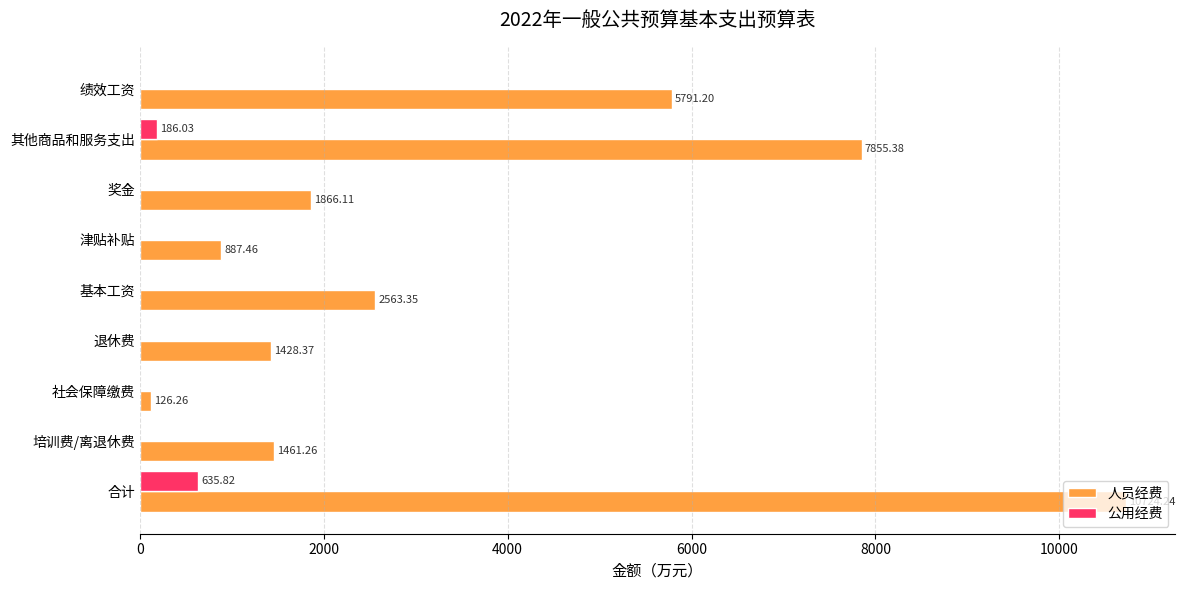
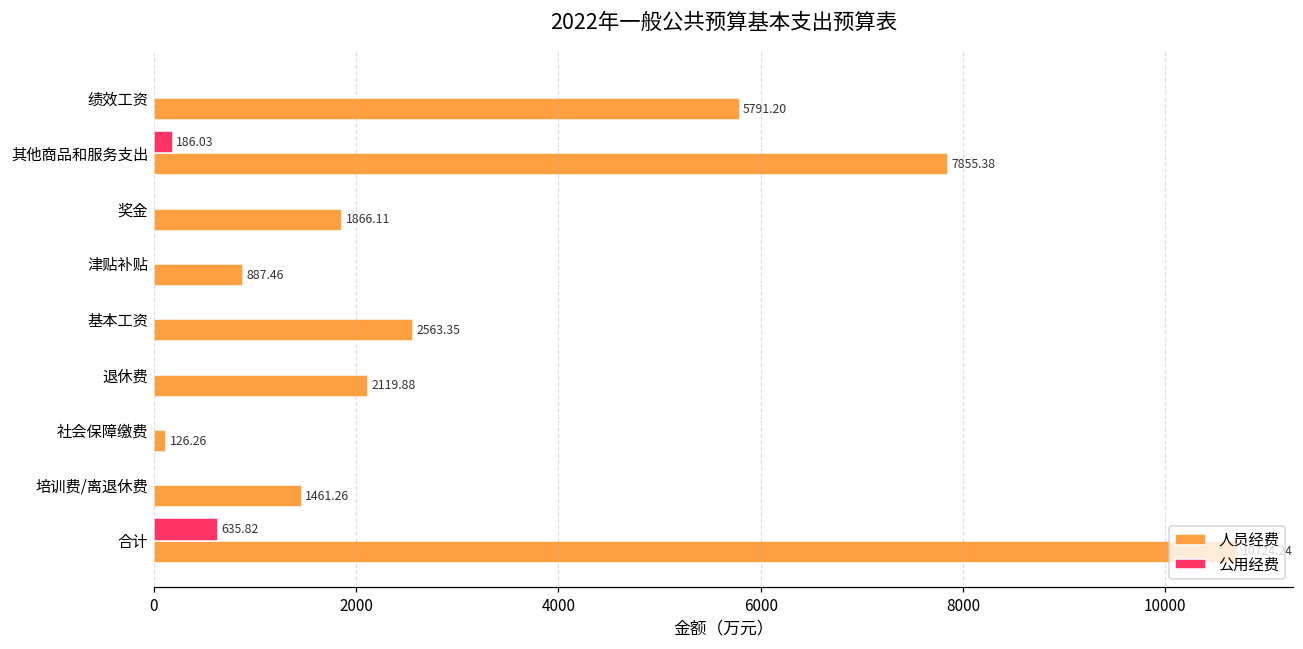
  {
    "人员经费": {
      "绩效工资": 5791.20,
      "其他商品和服务支出": 7855.38,
      "奖金": 1866.11,
      "津贴补贴": 887.46,
      "基本工资": 2563.35,
-     "退休费": 1428.37,
+     "退休费": 2119.88,
      "社会保障缴费": 126.26,
      "培训费/离退休费": 1461.26
    },
    "公用经费": {
      "其他商品和服务支出": 186.03,
      "合计": 635.82
    }
  }
